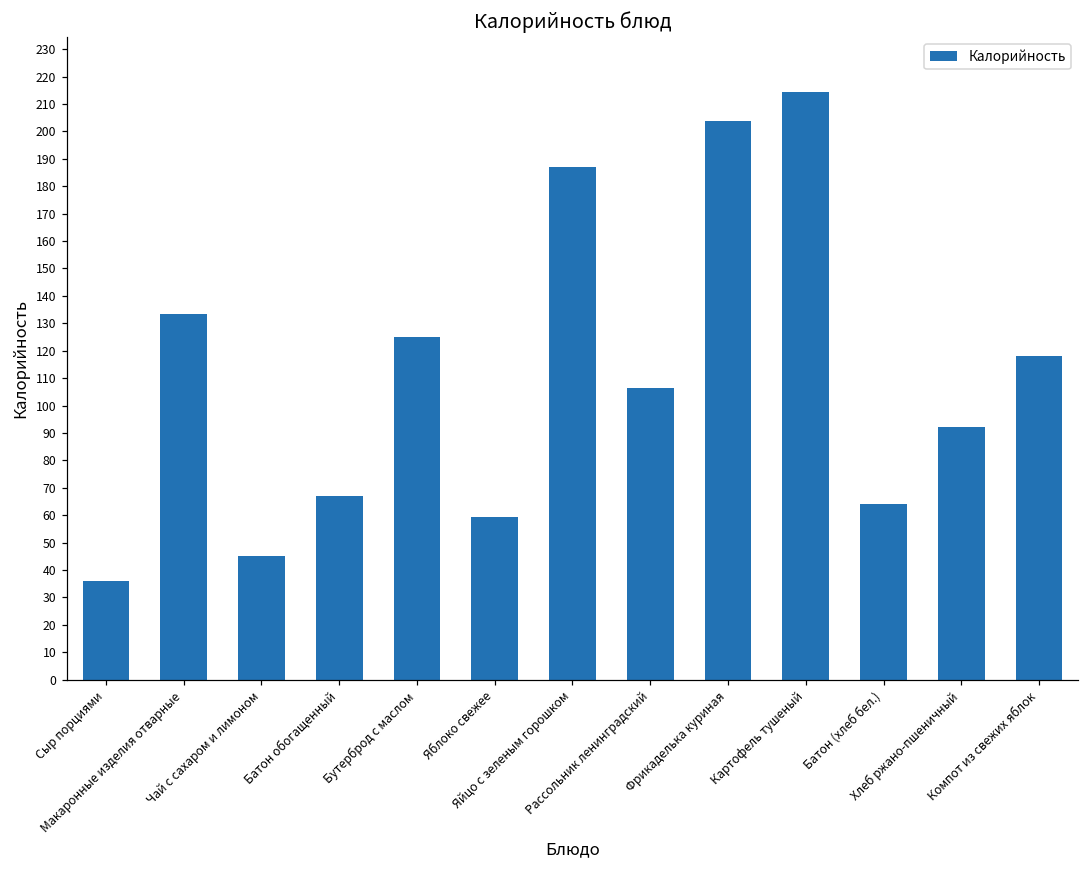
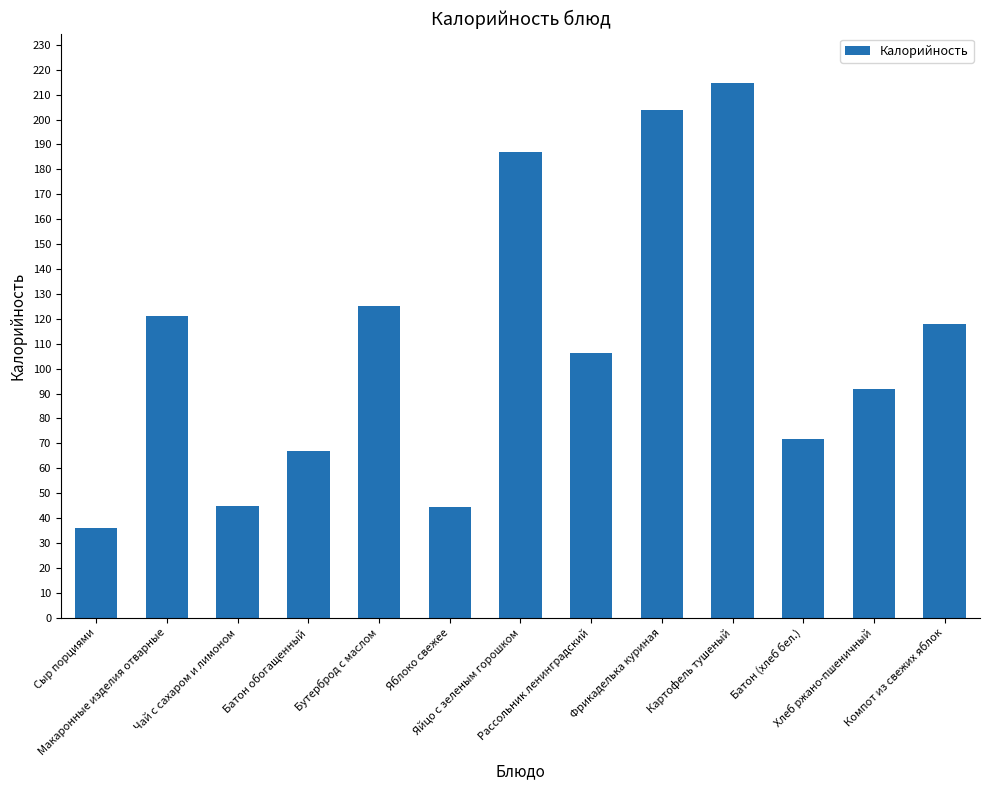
  {
    "Сыр порциями": 36,
-   "Макаронные изделия отварные": 133,
+   "Макаронные изделия отварные": 121,
    "Чай с сахаром и лимоном": 45,
    "Батон обогащенный": 67,
    "Бутерброд с маслом": 125,
-   "Яблоко свежее": 59,
+   "Яблоко свежее": 44,
    "Яйцо с зеленым горошком": 187,
    "Рассольник ленинградский": 106,
    "Фрикаделька куриная": 204,
    "Картофель тушеный": 215,
-   "Батон (хлеб бел.)": 64,
+   "Батон (хлеб бел.)": 72,
    "Хлеб ржано-пшеничный": 92,
    "Компот из свежих яблок": 118
  }
